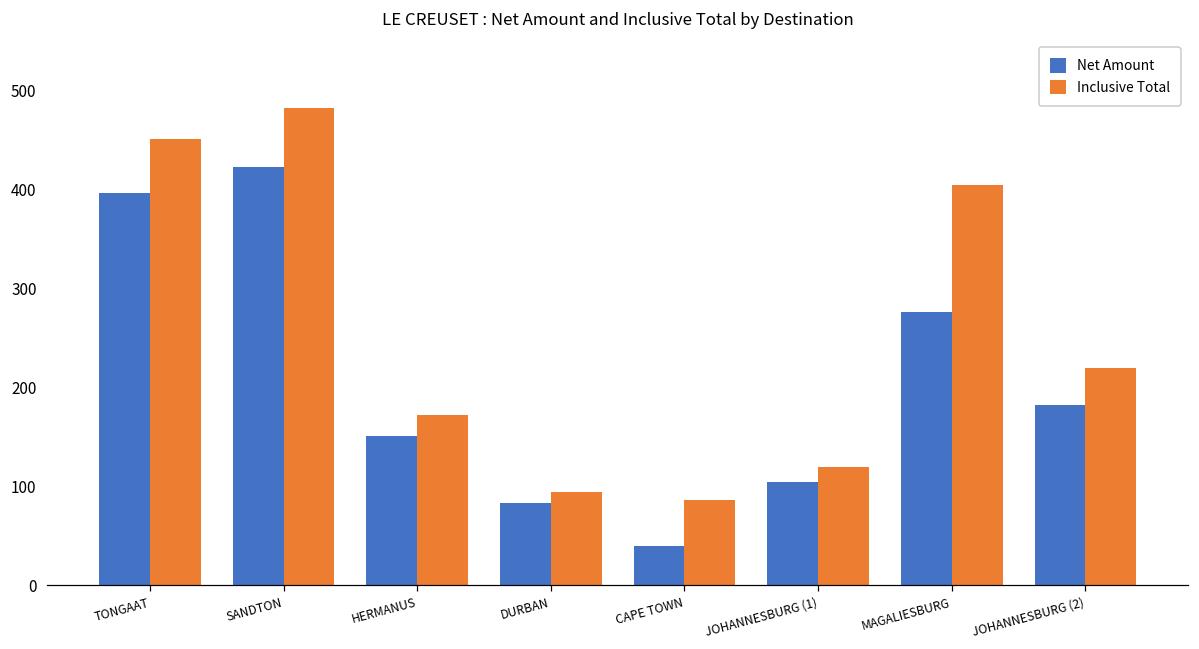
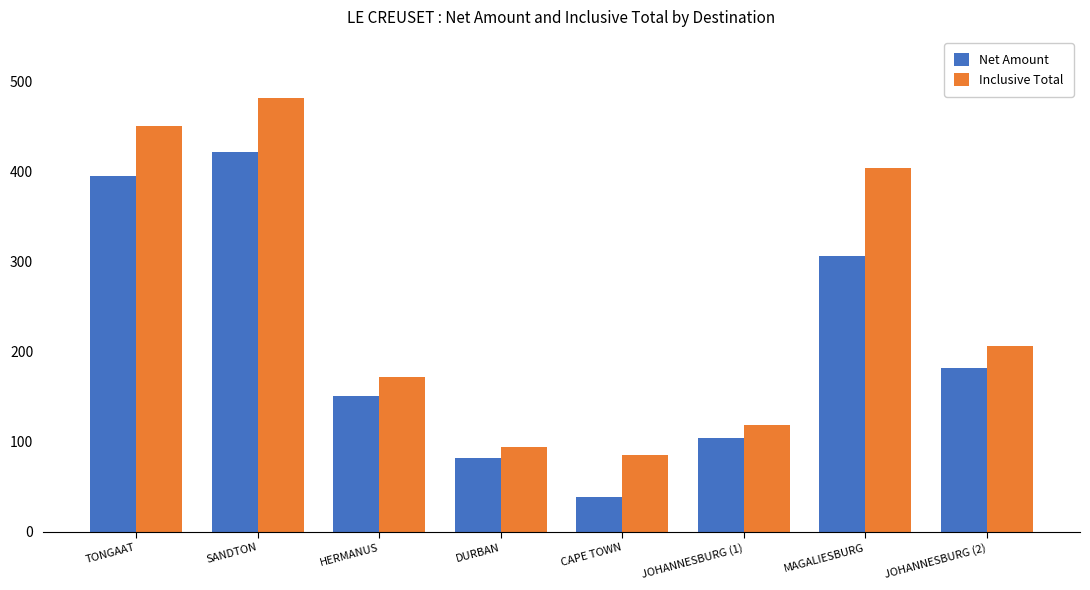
  {
    "Net Amount": {
      "TONGAAT": 400,
      "SANDTON": 420,
      "HERMANUS": 150,
      "DURBAN": 80,
      "CAPE TOWN": 40,
      "JOHANNESBURG (1)": 100,
-     "MAGALIESBURG": 280,
+     "MAGALIESBURG": 310,
      "JOHANNESBURG (2)": 180
    },
    "Inclusive Total": {
      "TONGAAT": 450,
      "SANDTON": 480,
      "HERMANUS": 170,
      "DURBAN": 90,
      "CAPE TOWN": 90,
      "JOHANNESBURG (1)": 120,
      "MAGALIESBURG": 400,
-     "JOHANNESBURG (2)": 220
+     "JOHANNESBURG (2)": 210
    }
  }
